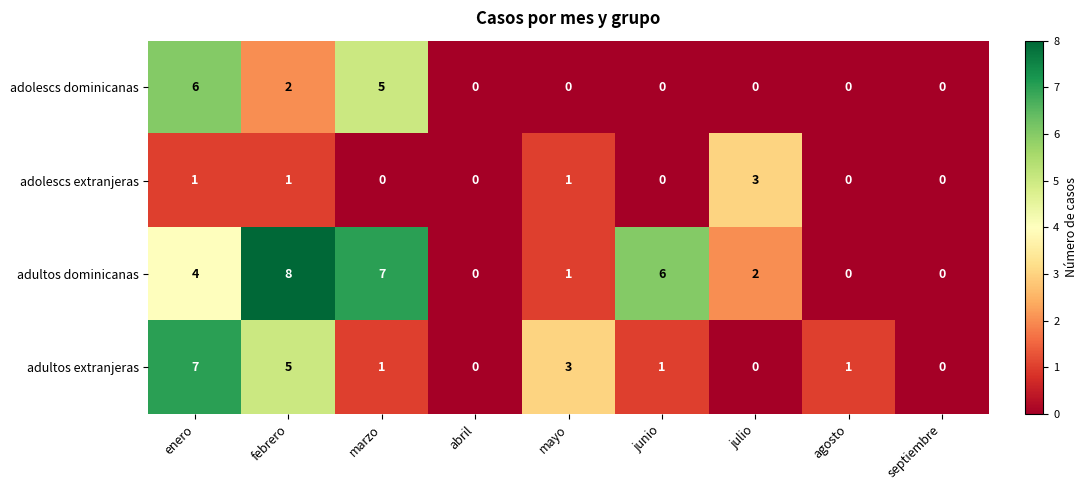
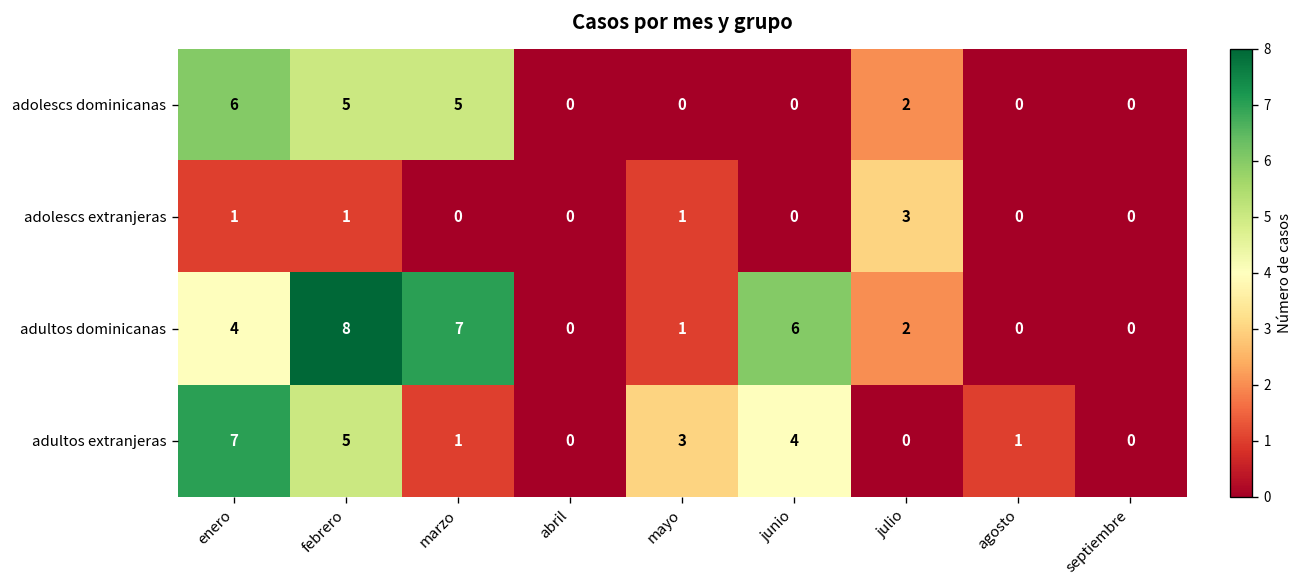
  {
    "adolescs dominicanas": {
      "enero": 6,
-     "febrero": 2,
+     "febrero": 5,
      "marzo": 5,
      "abril": 0,
      "mayo": 0,
      "junio": 0,
-     "julio": 0,
+     "julio": 2,
      "agosto": 0,
      "septiembre": 0
    },
    "adolescs extranjeras": {
      "enero": 1,
      "febrero": 1,
      "marzo": 0,
      "abril": 0,
      "mayo": 1,
      "junio": 0,
      "julio": 3,
      "agosto": 0,
      "septiembre": 0
    },
    "adultos dominicanas": {
      "enero": 4,
      "febrero": 8,
      "marzo": 7,
      "abril": 0,
      "mayo": 1,
      "junio": 6,
      "julio": 2,
      "agosto": 0,
      "septiembre": 0
    },
    "adultos extranjeras": {
      "enero": 7,
      "febrero": 5,
      "marzo": 1,
      "abril": 0,
      "mayo": 3,
-     "junio": 1,
+     "junio": 4,
      "julio": 0,
      "agosto": 1,
      "septiembre": 0
    }
  }
